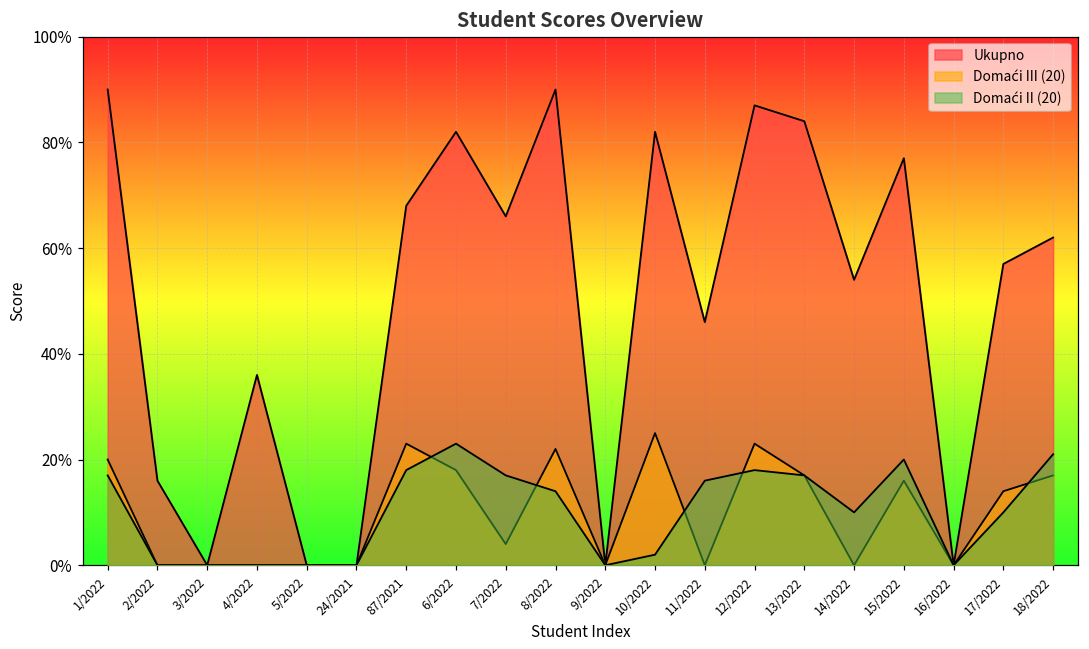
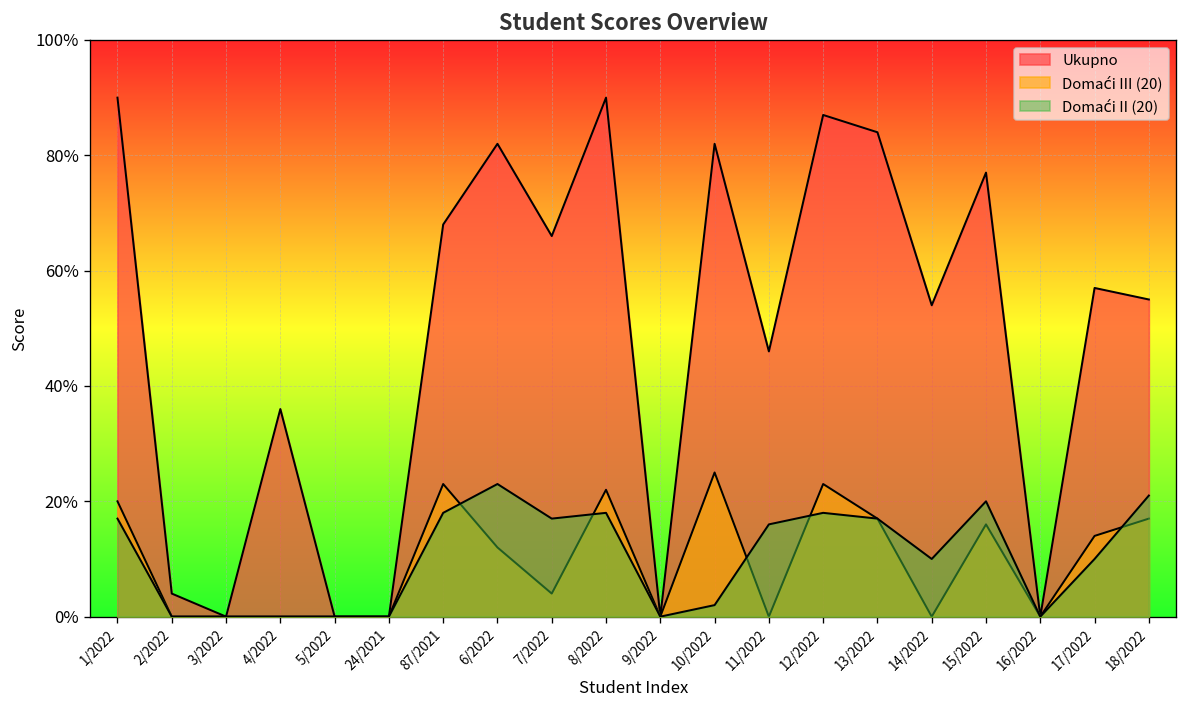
  {
    "Ukupno": {
      "1/2022": "90%",
-     "2/2022": "16%",
+     "2/2022": "4%",
      "4/2022": "36%",
      "87/2021": "68%",
      "6/2022": "82%",
      "7/2022": "66%",
      "8/2022": "90%",
      "10/2022": "82%",
      "11/2022": "46%",
      "12/2022": "87%",
      "13/2022": "84%",
      "14/2022": "54%",
      "15/2022": "77%",
      "17/2022": "57%",
-     "18/2022": "62%"
+     "18/2022": "55%"
    },
    "Domaći III (20)": {
      "1/2022": "20%",
      "87/2021": "23%",
-     "6/2022": "18%",
+     "6/2022": "12%",
      "7/2022": "4%",
      "8/2022": "22%",
      "10/2022": "25%",
      "11/2022": "0%",
      "12/2022": "23%",
      "14/2022": "0%",
      "15/2022": "16%",
      "17/2022": "14%",
      "18/2022": "17%"
    },
    "Domaći II (20)": {
      "1/2022": "17%",
      "87/2021": "18%",
      "6/2022": "23%",
      "7/2022": "17%",
-     "8/2022": "14%",
+     "8/2022": "18%",
      "10/2022": "2%",
      "11/2022": "16%",
      "12/2022": "18%",
      "14/2022": "10%",
      "15/2022": "20%",
      "17/2022": "10%",
      "18/2022": "21%"
    }
  }
